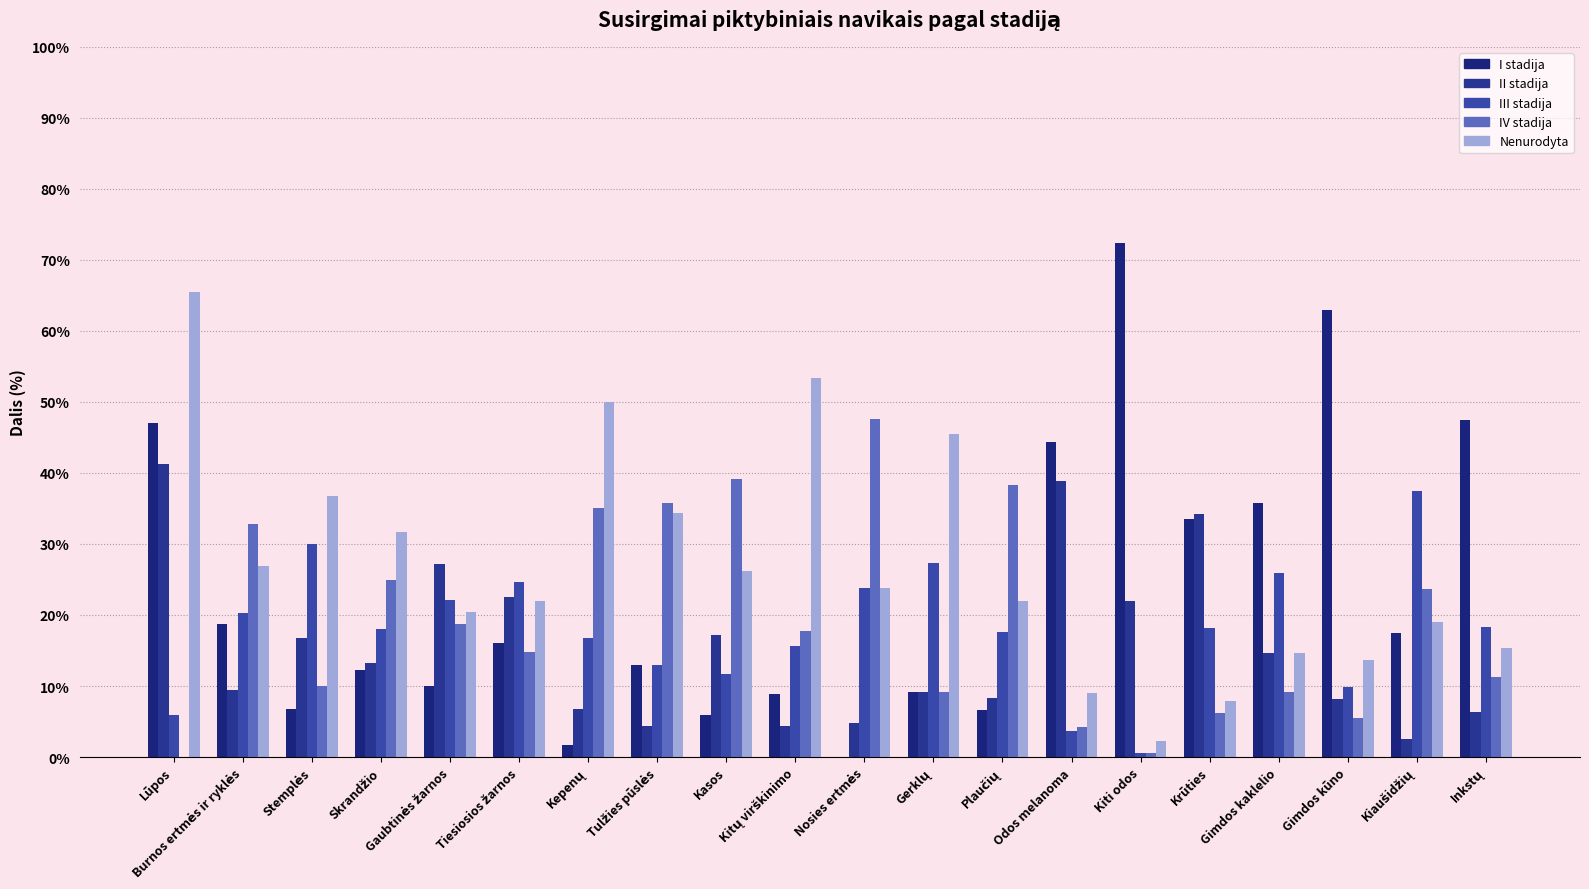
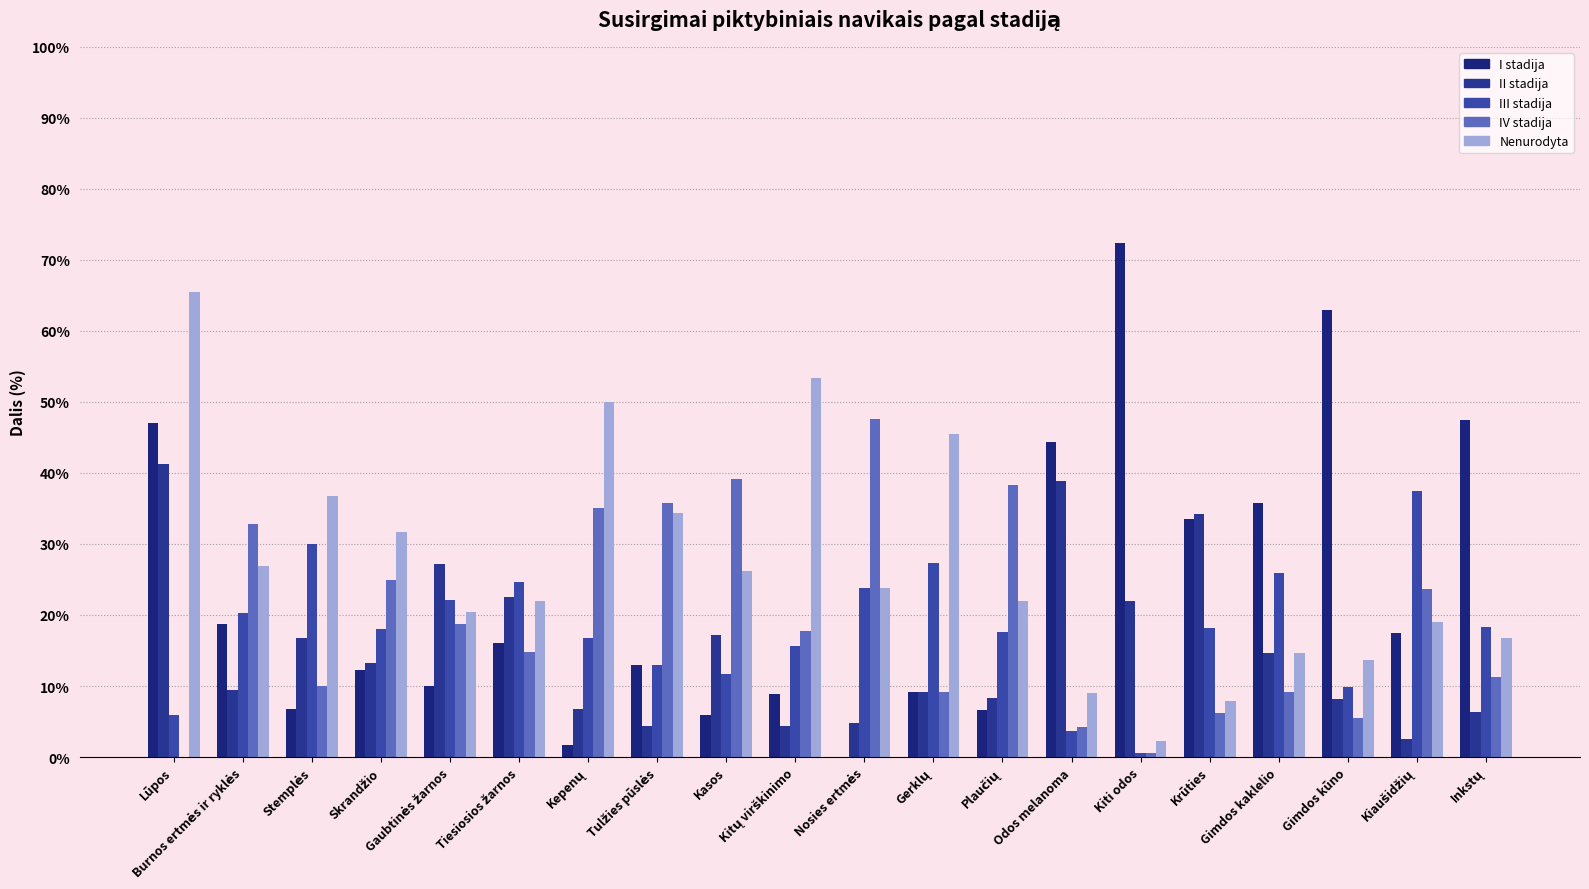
  {
    "Nenurodyta": {
      "Lūpos": "66%",
      "Burnos ertmės ir ryklės": "27%",
      "Stemplės": "37%",
      "Skrandžio": "32%",
      "Gaubtinės žarnos": "20%",
      "Tiesiosios žarnos": "22%",
      "Kepenų": "50%",
      "Tulžies pūslės": "34%",
      "Kasos": "26%",
      "Kitų virškinimo": "53%",
      "Nosies ertmės": "24%",
      "Gerklų": "46%",
      "Plaučių": "22%",
      "Odos melanoma": "9%",
      "Kiti odos": "2%",
      "Krūties": "8%",
      "Gimdos kaklelio": "15%",
      "Gimdos kūno": "14%",
      "Kiaušidžių": "19%",
-     "Inkstų": "15%"
+     "Inkstų": "17%"
    }
  }
